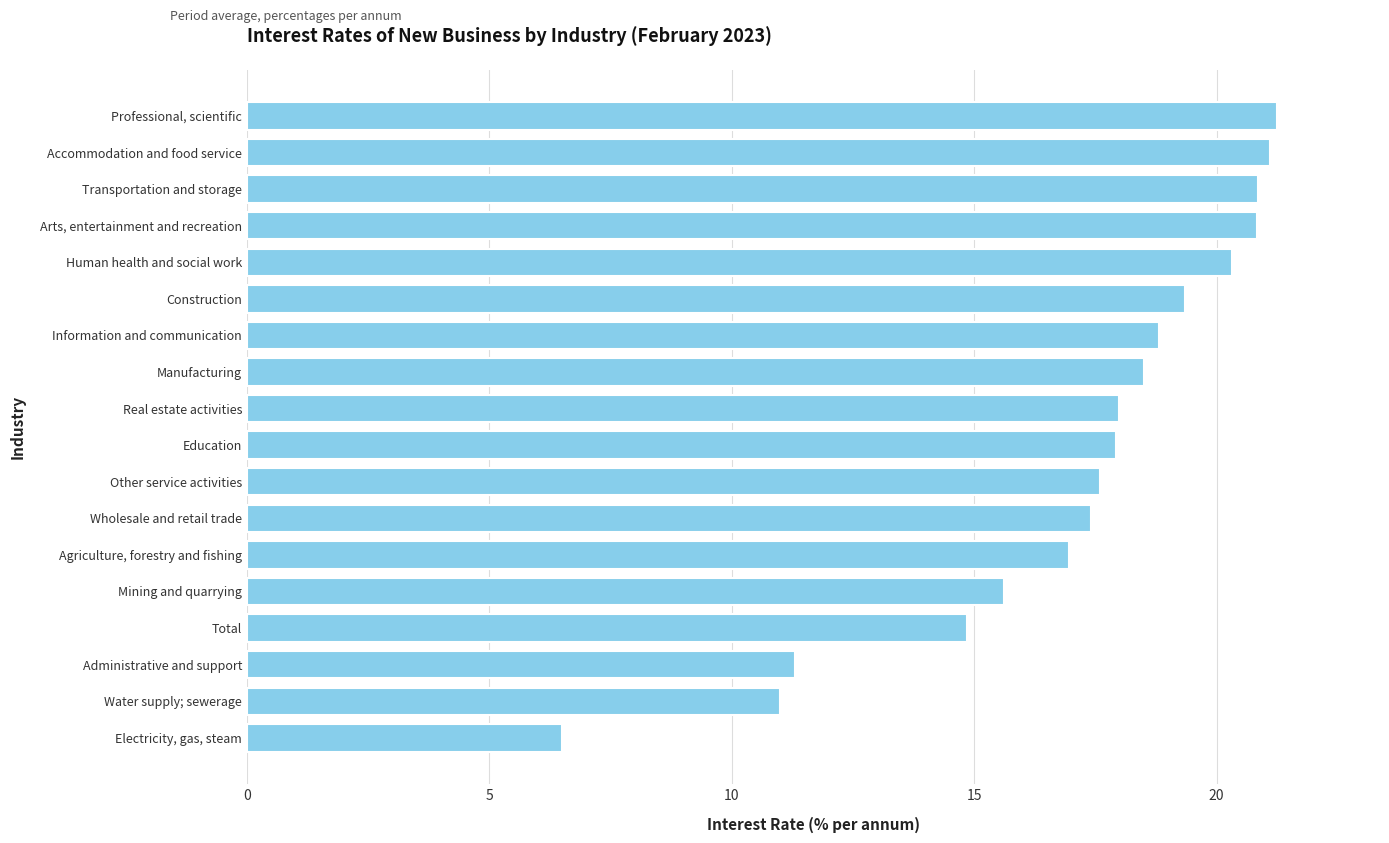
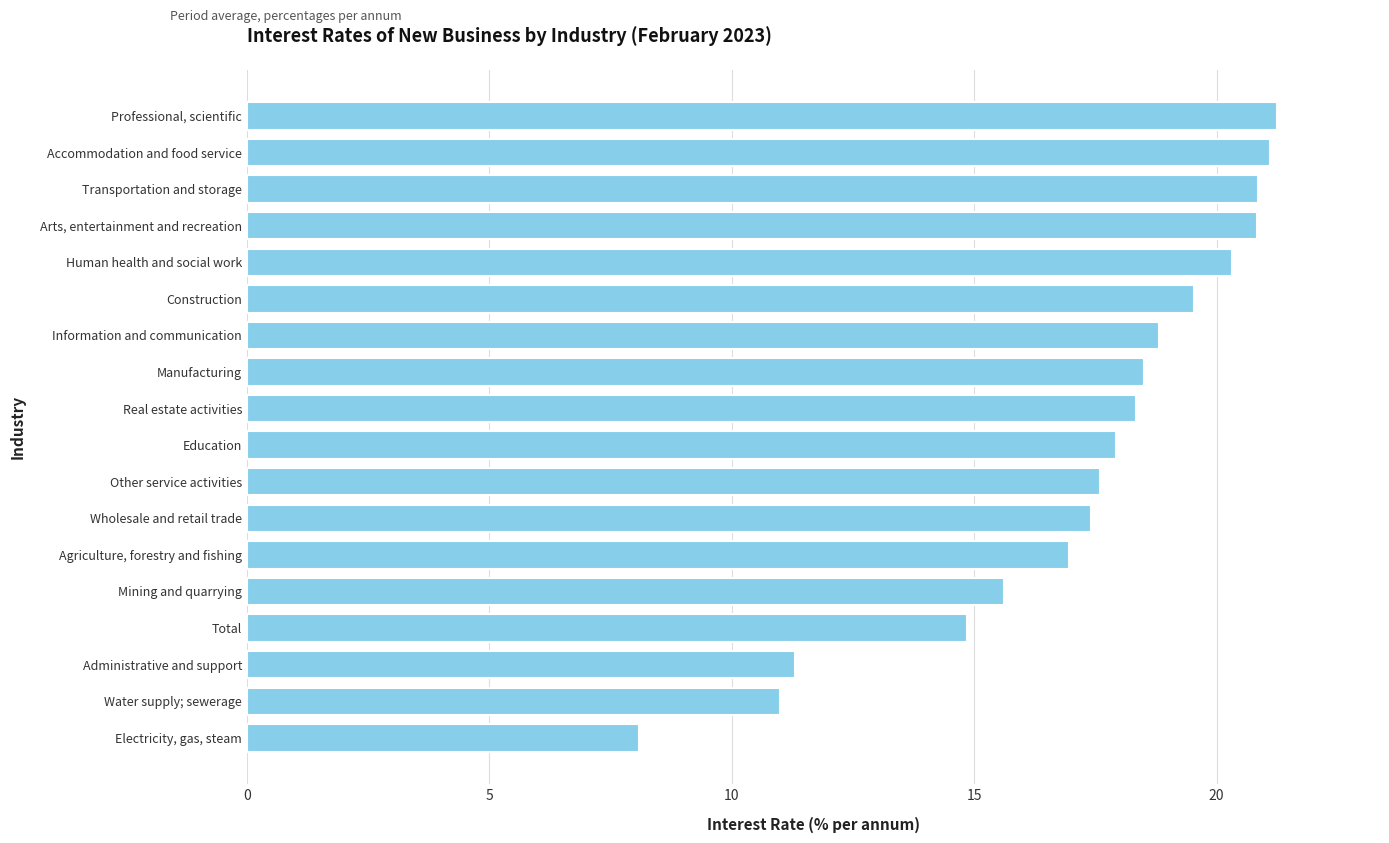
  {
    "Professional, scientific": 21.2,
    "Accommodation and food service": 21.1,
    "Transportation and storage": 20.9,
    "Arts, entertainment and recreation": 20.8,
    "Human health and social work": 20.3,
-   "Construction": 19.3,
+   "Construction": 19.5,
    "Information and communication": 18.8,
    "Manufacturing": 18.5,
-   "Real estate activities": 18.0,
+   "Real estate activities": 18.3,
    "Education": 17.9,
    "Other service activities": 17.6,
    "Wholesale and retail trade": 17.4,
    "Agriculture, forestry and fishing": 17.0,
    "Mining and quarrying": 15.6,
    "Total": 14.9,
    "Administrative and support": 11.3,
    "Water supply; sewerage": 11.0,
-   "Electricity, gas, steam": 6.5
+   "Electricity, gas, steam": 8.1
  }
